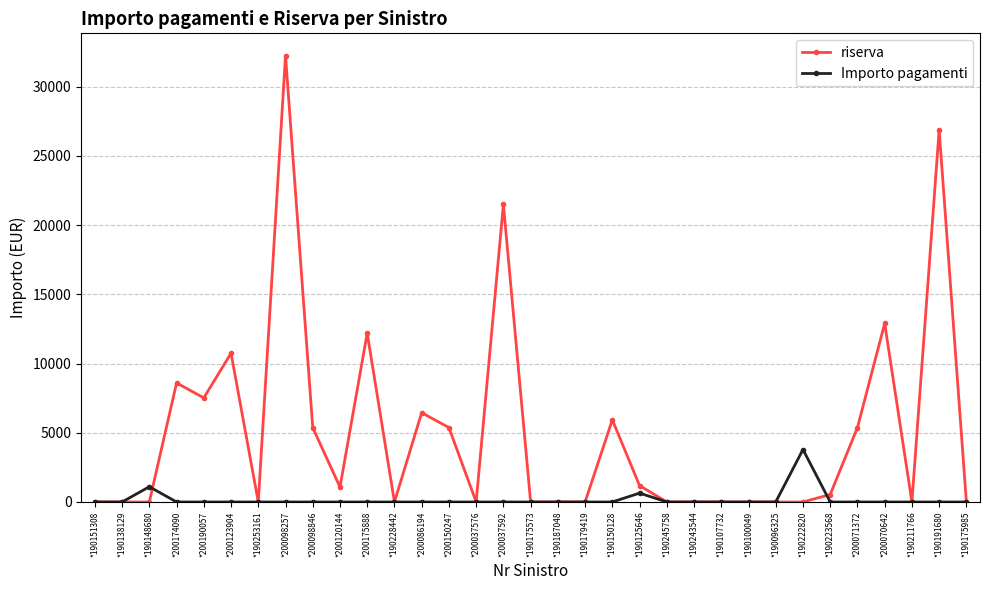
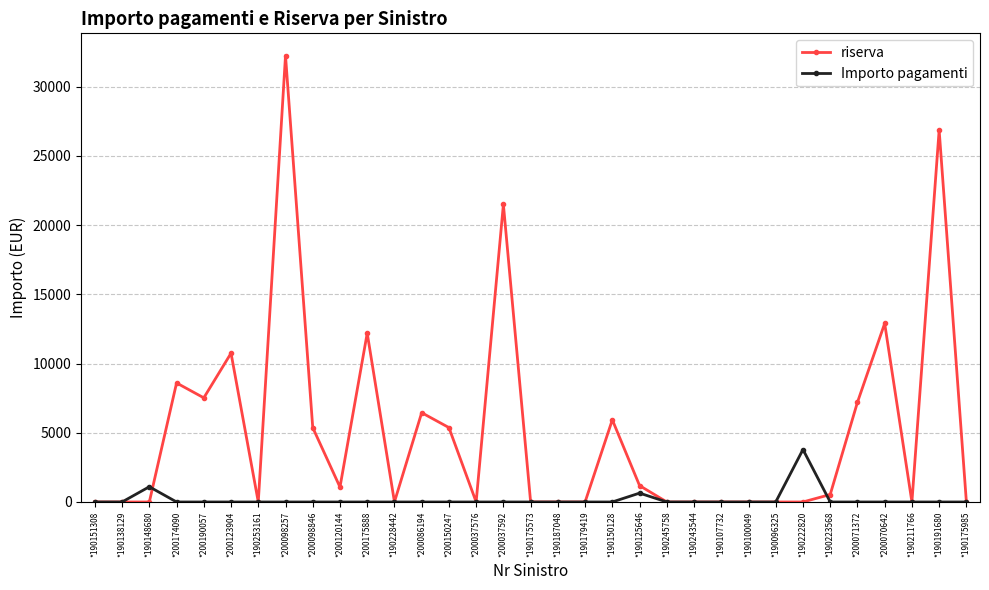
  {
    "riserva": {
      "*190148680": 0,
      "*200174090": 8600,
      "*200190057": 7500,
      "*200123904": 10800,
      "*200098257": 32300,
      "*200098846": 5400,
      "*200120144": 1100,
      "*200175888": 12200,
      "*200086194": 6500,
      "*200150247": 5400,
      "*200037592": 21500,
      "*190150128": 5900,
      "*190125646": 1200,
      "*190222820": 0,
      "*190223568": 500,
-     "*200071372": 5400,
+     "*200071372": 7200,
      "*200070642": 12900,
      "*190191680": 26900
    },
    "Importo pagamenti": {
      "*190148680": 1100,
      "*200174090": 0,
      "*200190057": 0,
      "*200123904": 0,
      "*200098257": 0,
      "*200098846": 0,
      "*200120144": 0,
      "*200175888": 0,
      "*200086194": 0,
      "*200150247": 0,
      "*200037592": 0,
      "*190150128": 0,
      "*190125646": 600,
      "*190222820": 3800,
      "*190223568": 0,
      "*200071372": 0,
      "*200070642": 0,
      "*190191680": 0
    }
  }
